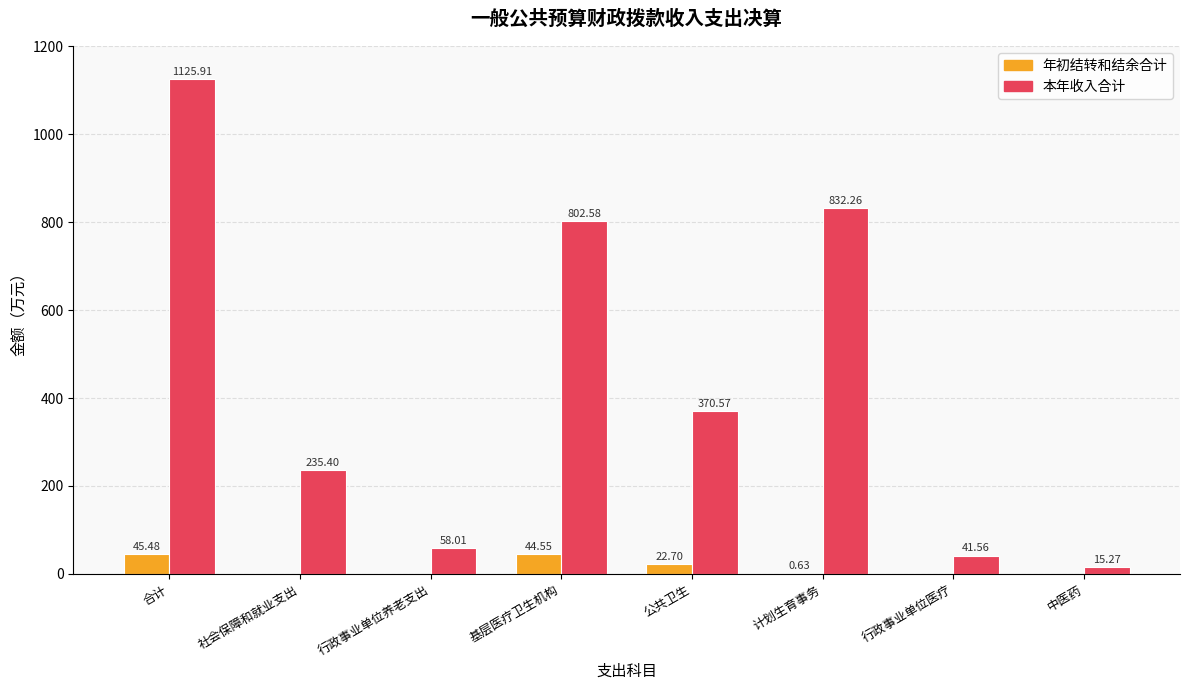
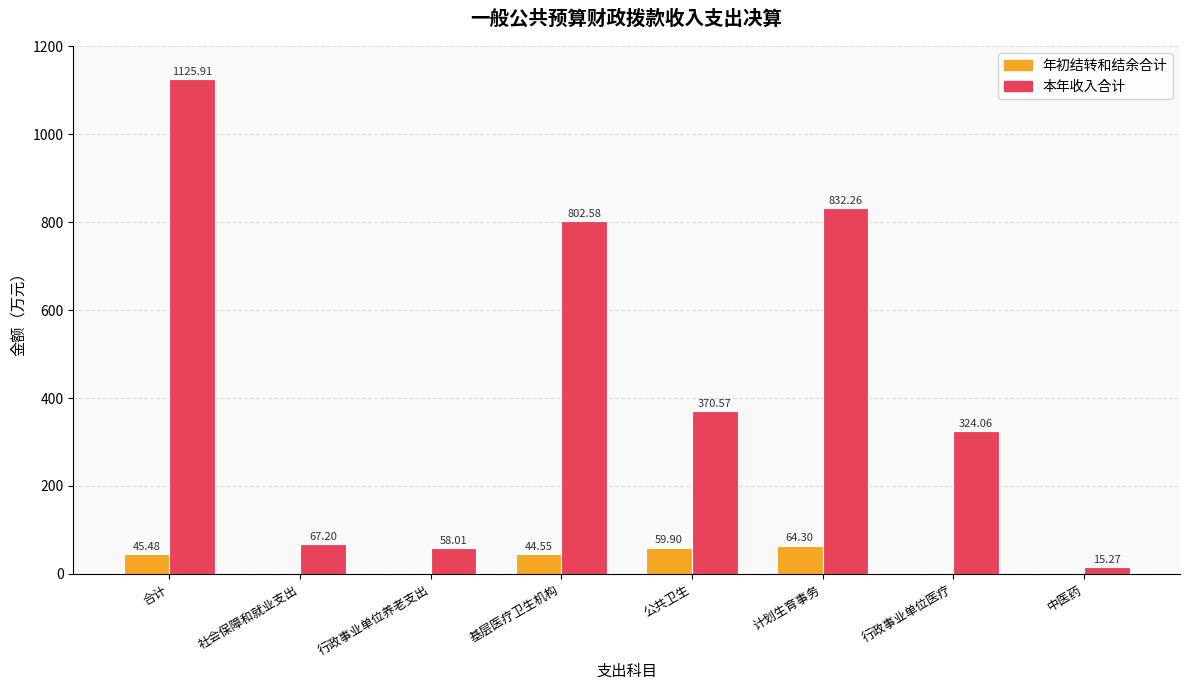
  {
    "年初结转和结余合计": {
      "合计": 45.48,
      "基层医疗卫生机构": 44.55,
-     "公共卫生": 22.70,
-     "计划生育事务": 0.63
+     "公共卫生": 59.90,
+     "计划生育事务": 64.30
    },
    "本年收入合计": {
      "合计": 1125.91,
-     "社会保障和就业支出": 235.40,
+     "社会保障和就业支出": 67.20,
      "行政事业单位养老支出": 58.01,
      "基层医疗卫生机构": 802.58,
      "公共卫生": 370.57,
      "计划生育事务": 832.26,
-     "行政事业单位医疗": 41.56,
+     "行政事业单位医疗": 324.06,
      "中医药": 15.27
    }
  }
